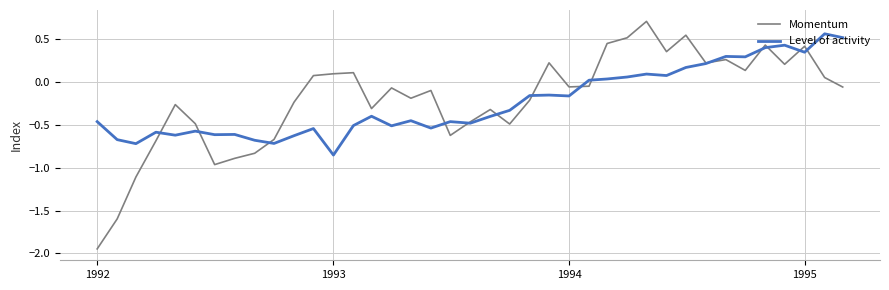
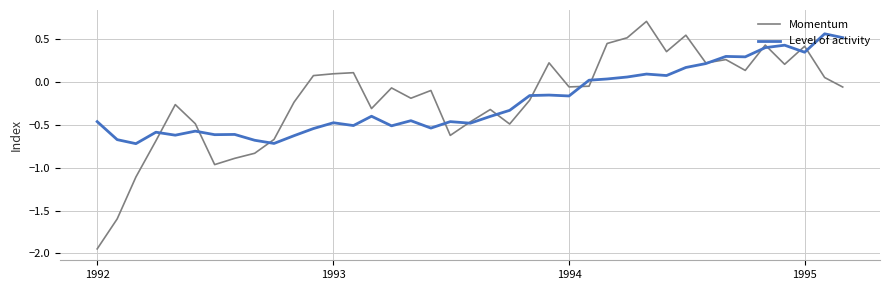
  {
    "Momentum": {
      "1992": -1.9,
      "1993": 0.1,
      "1994": -0.1,
      "1995": 0.4
    },
    "Level of activity": {
      "1992": -0.5,
-     "1993": -0.9,
+     "1993": -0.5,
      "1994": -0.2,
      "1995": 0.3
    }
  }
